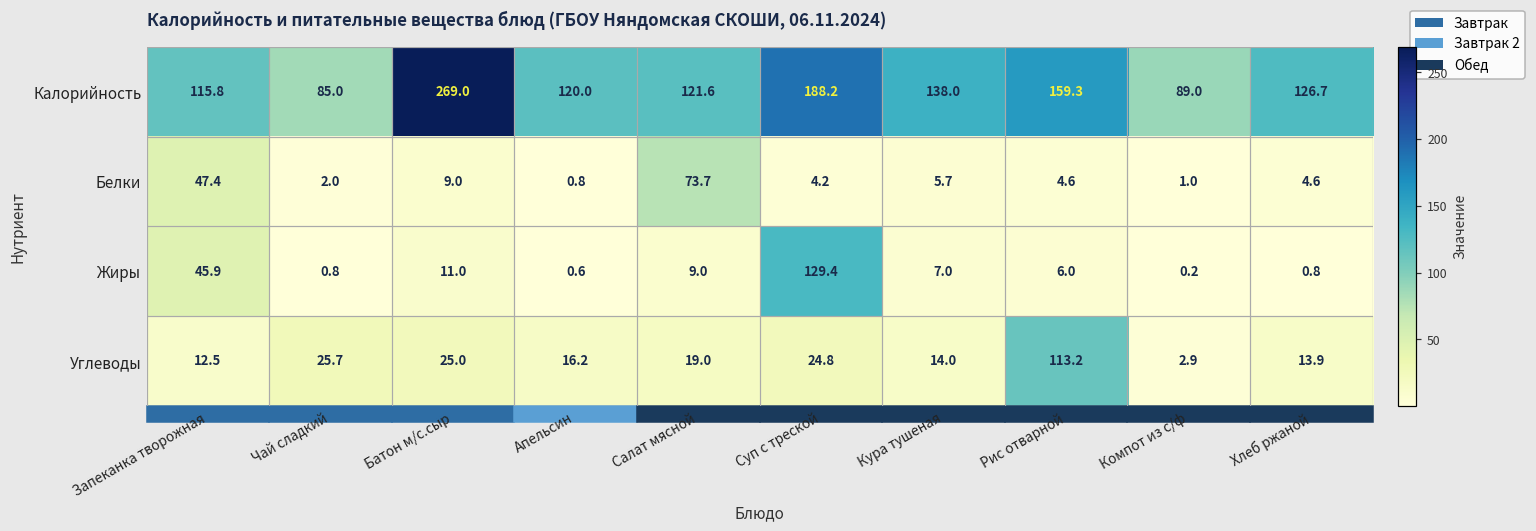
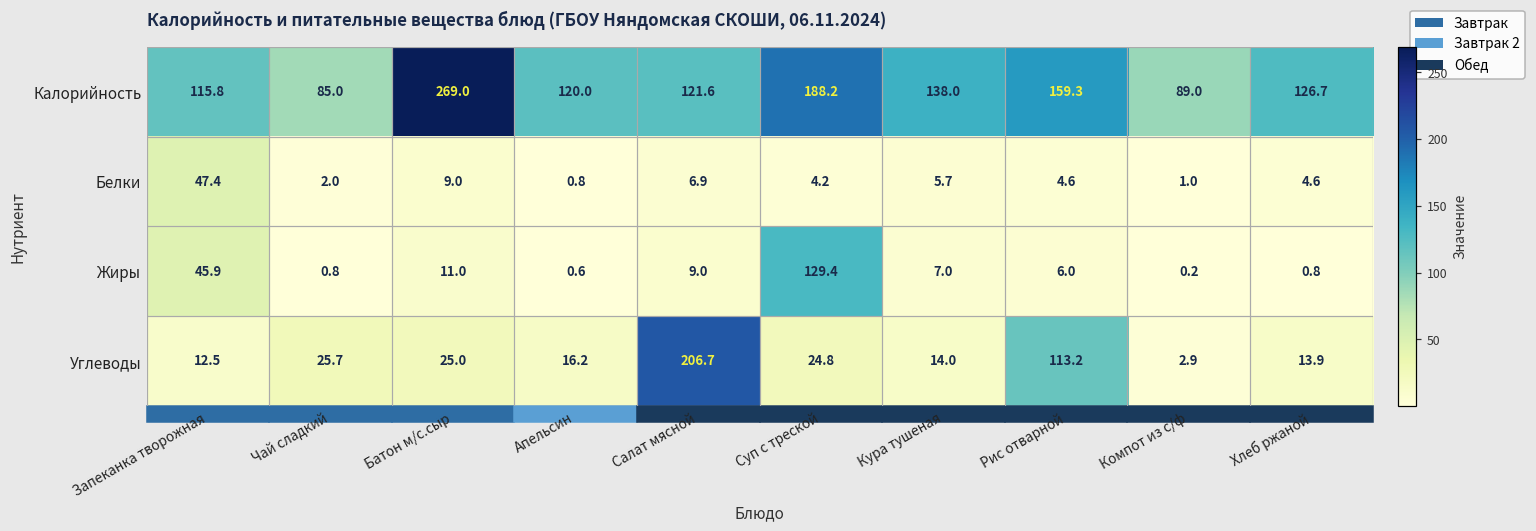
  {
    "Калорийность": {
      "Запеканка творожная": 115.8,
      "Чай сладкий": 85.0,
      "Батон м/с.сыр": 269.0,
      "Апельсин": 120.0,
      "Салат мясной": 121.6,
      "Суп с треской": 188.2,
      "Кура тушеная": 138.0,
      "Рис отварной": 159.3,
      "Компот из с/ф": 89.0,
      "Хлеб ржаной": 126.7
    },
    "Белки": {
      "Запеканка творожная": 47.4,
      "Чай сладкий": 2.0,
      "Батон м/с.сыр": 9.0,
      "Апельсин": 0.8,
-     "Салат мясной": 73.7,
+     "Салат мясной": 6.9,
      "Суп с треской": 4.2,
      "Кура тушеная": 5.7,
      "Рис отварной": 4.6,
      "Компот из с/ф": 1.0,
      "Хлеб ржаной": 4.6
    },
    "Жиры": {
      "Запеканка творожная": 45.9,
      "Чай сладкий": 0.8,
      "Батон м/с.сыр": 11.0,
      "Апельсин": 0.6,
      "Салат мясной": 9.0,
      "Суп с треской": 129.4,
      "Кура тушеная": 7.0,
      "Рис отварной": 6.0,
      "Компот из с/ф": 0.2,
      "Хлеб ржаной": 0.8
    },
    "Углеводы": {
      "Запеканка творожная": 12.5,
      "Чай сладкий": 25.7,
      "Батон м/с.сыр": 25.0,
      "Апельсин": 16.2,
-     "Салат мясной": 19.0,
+     "Салат мясной": 206.7,
      "Суп с треской": 24.8,
      "Кура тушеная": 14.0,
      "Рис отварной": 113.2,
      "Компот из с/ф": 2.9,
      "Хлеб ржаной": 13.9
    }
  }
